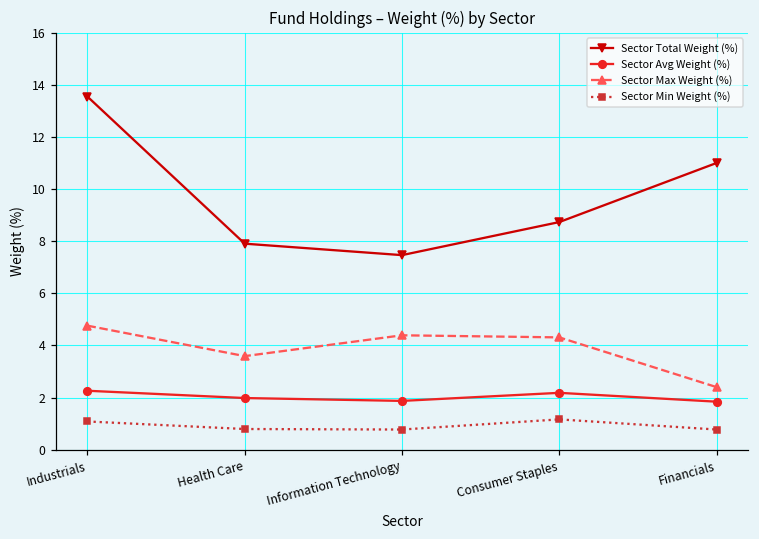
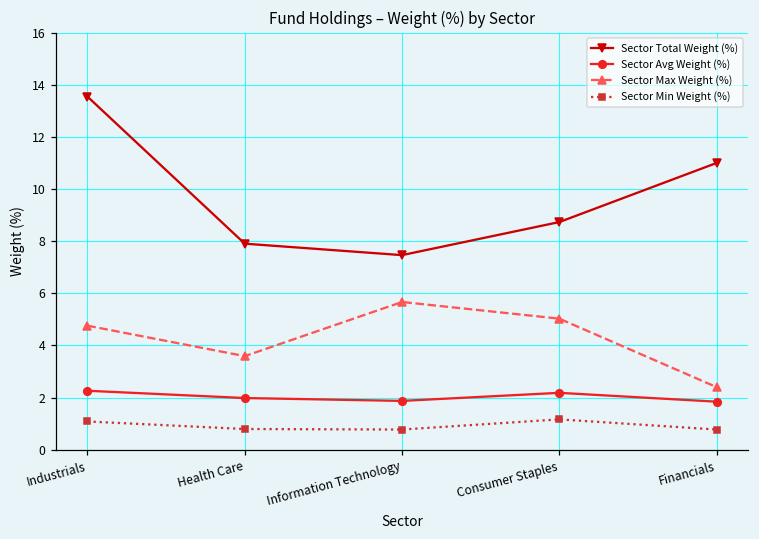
  {
    "Sector Max Weight (%)": {
      "Industrials": 4.8,
      "Health Care": 3.6,
-     "Information Technology": 4.4,
-     "Consumer Staples": 4.3,
+     "Information Technology": 5.7,
+     "Consumer Staples": 5.0,
      "Financials": 2.4
    }
  }
